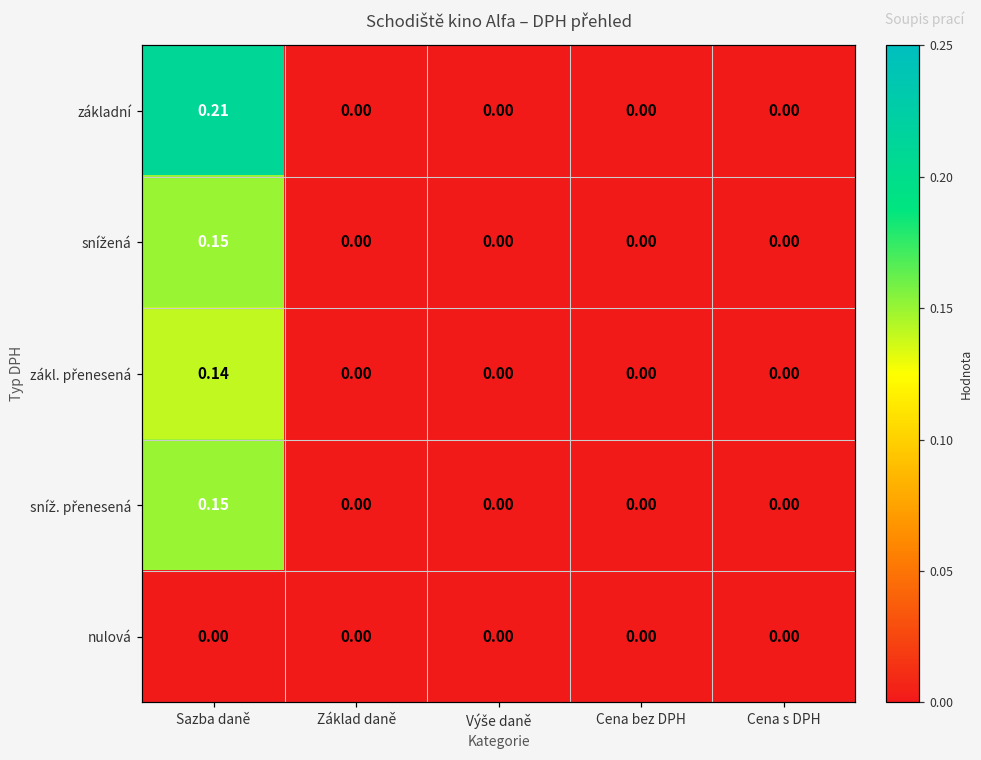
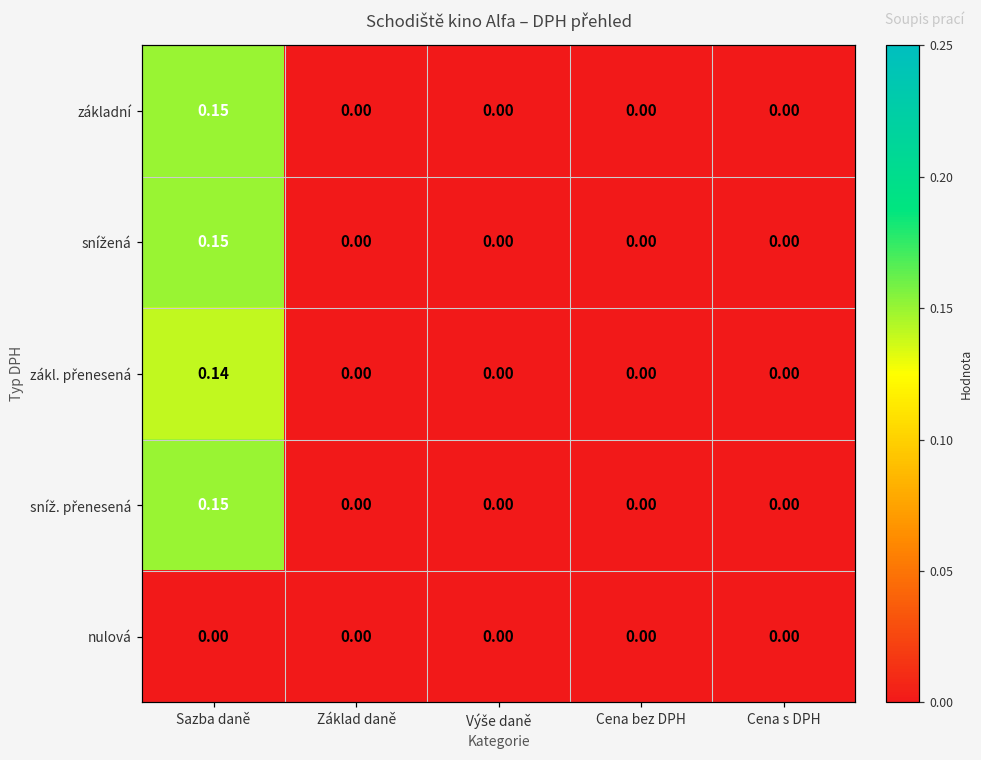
  {
    "základní": {
-     "Sazba daně": 0.21,
+     "Sazba daně": 0.15,
      "Základ daně": 0.00,
      "Výše daně": 0.00,
      "Cena bez DPH": 0.00,
      "Cena s DPH": 0.00
    },
    "snížená": {
      "Sazba daně": 0.15,
      "Základ daně": 0.00,
      "Výše daně": 0.00,
      "Cena bez DPH": 0.00,
      "Cena s DPH": 0.00
    },
    "zákl. přenesená": {
      "Sazba daně": 0.14,
      "Základ daně": 0.00,
      "Výše daně": 0.00,
      "Cena bez DPH": 0.00,
      "Cena s DPH": 0.00
    },
    "sníž. přenesená": {
      "Sazba daně": 0.15,
      "Základ daně": 0.00,
      "Výše daně": 0.00,
      "Cena bez DPH": 0.00,
      "Cena s DPH": 0.00
    },
    "nulová": {
      "Sazba daně": 0.00,
      "Základ daně": 0.00,
      "Výše daně": 0.00,
      "Cena bez DPH": 0.00,
      "Cena s DPH": 0.00
    }
  }
